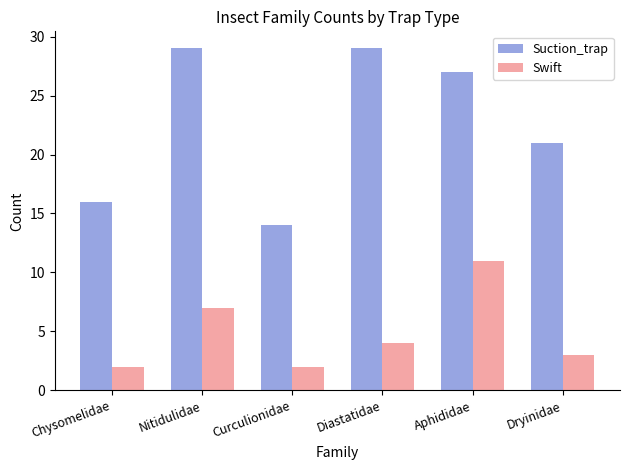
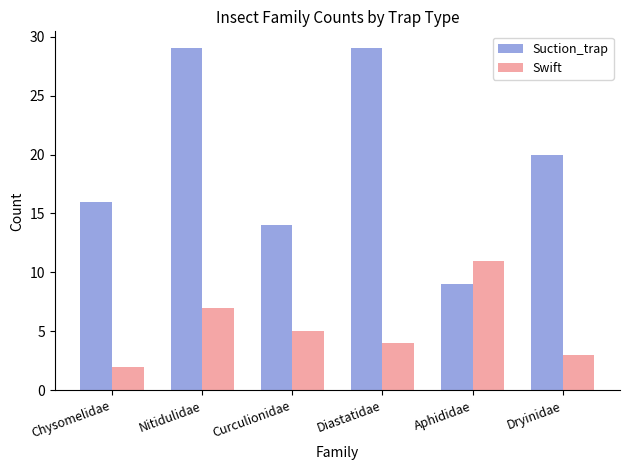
  {
    "Suction_trap": {
      "Chysomelidae": 16,
      "Nitidulidae": 29,
      "Curculionidae": 14,
      "Diastatidae": 29,
-     "Aphididae": 27,
-     "Dryinidae": 21
+     "Aphididae": 9,
+     "Dryinidae": 20
    },
    "Swift": {
      "Chysomelidae": 2,
      "Nitidulidae": 7,
-     "Curculionidae": 2,
+     "Curculionidae": 5,
      "Diastatidae": 4,
      "Aphididae": 11,
      "Dryinidae": 3
    }
  }
